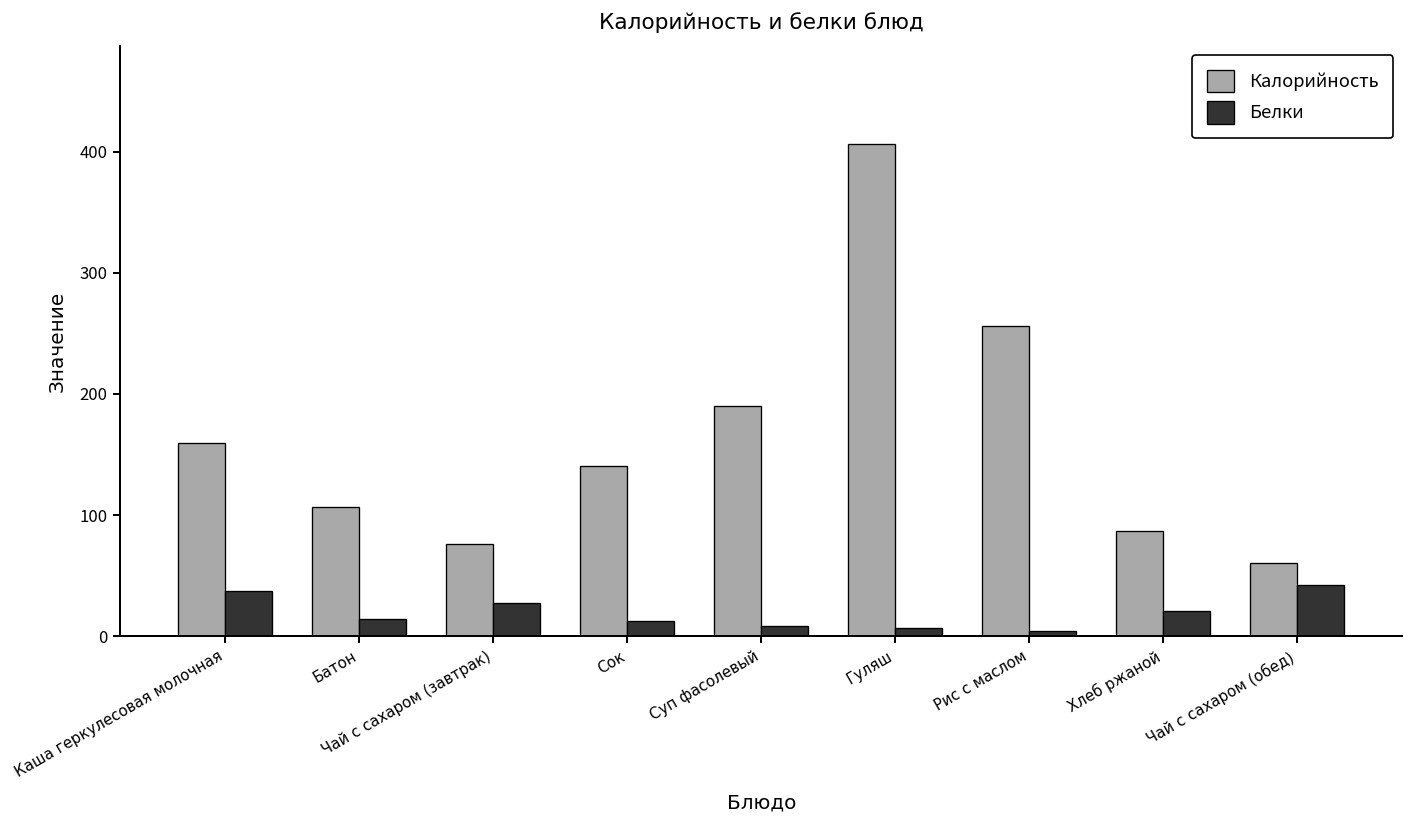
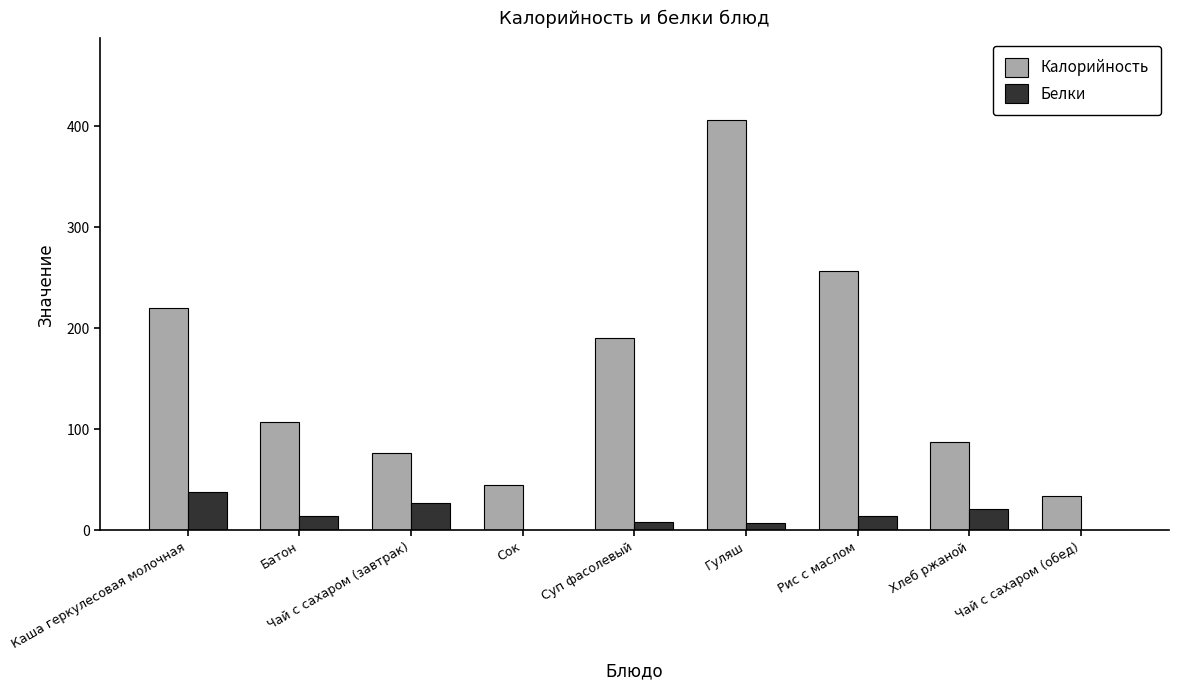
  {
    "Калорийность": {
-     "Каша геркулесовая молочная": 159,
+     "Каша геркулесовая молочная": 220,
      "Батон": 107,
      "Чай с сахаром (завтрак)": 77,
-     "Сок": 140,
+     "Сок": 45,
      "Суп фасолевый": 190,
      "Гуляш": 406,
      "Рис с маслом": 256,
      "Хлеб ржаной": 87,
-     "Чай с сахаром (обед)": 61
+     "Чай с сахаром (обед)": 34
    },
    "Белки": {
      "Каша геркулесовая молочная": 38,
      "Батон": 15,
      "Чай с сахаром (завтрак)": 27,
-     "Сок": 13,
+     "Сок": 0,
      "Суп фасолевый": 8,
      "Гуляш": 7,
-     "Рис с маслом": 4,
+     "Рис с маслом": 14,
      "Хлеб ржаной": 21,
-     "Чай с сахаром (обед)": 43
+     "Чай с сахаром (обед)": 0
    }
  }
